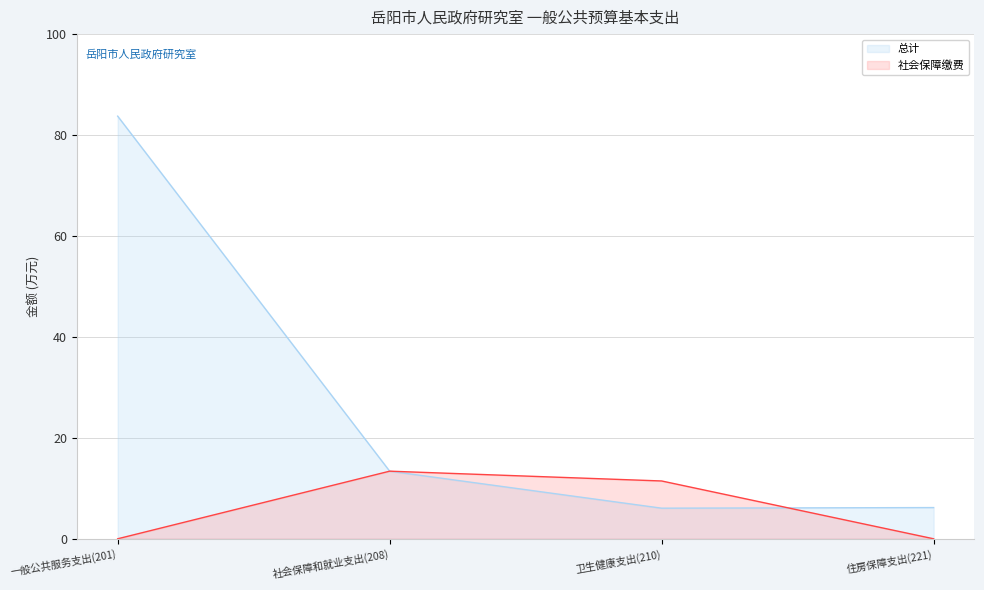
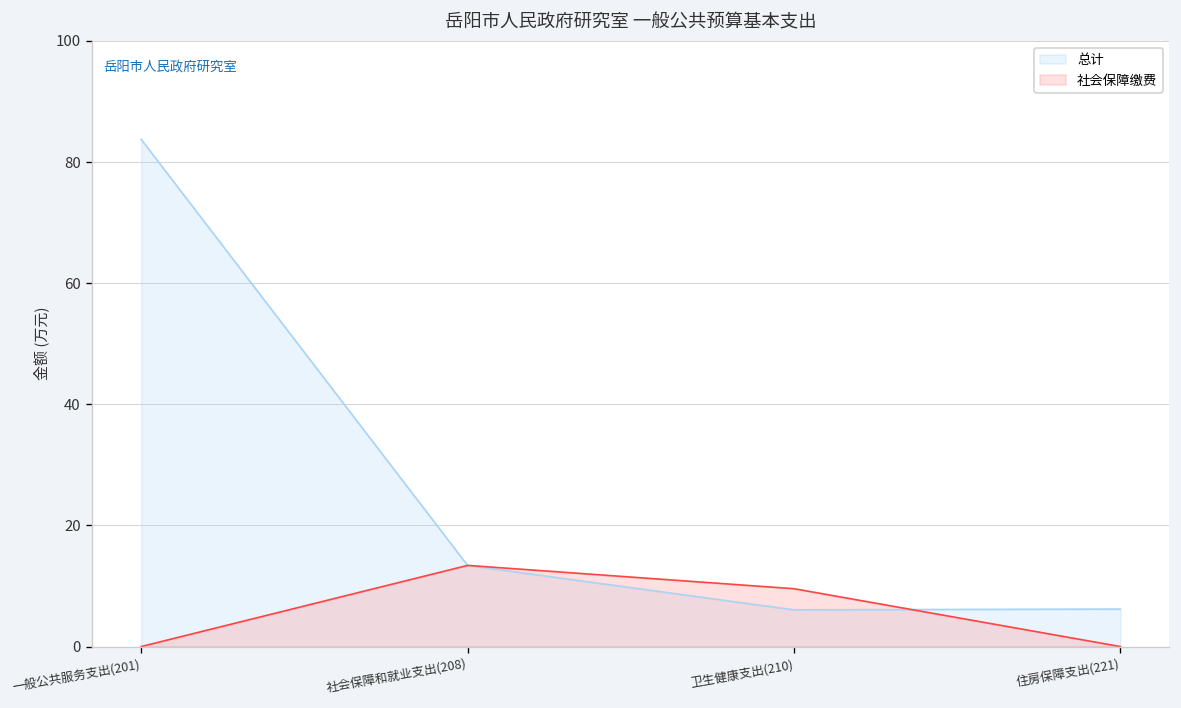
  {
    "总计": {
      "一般公共服务支出(201)": 84,
      "卫生健康支出(210)": 6,
      "住房保障支出(221)": 6
    },
    "社会保障缴费": {
      "一般公共服务支出(201)": 0,
-     "卫生健康支出(210)": 11,
+     "卫生健康支出(210)": 10,
      "住房保障支出(221)": 0
    }
  }
